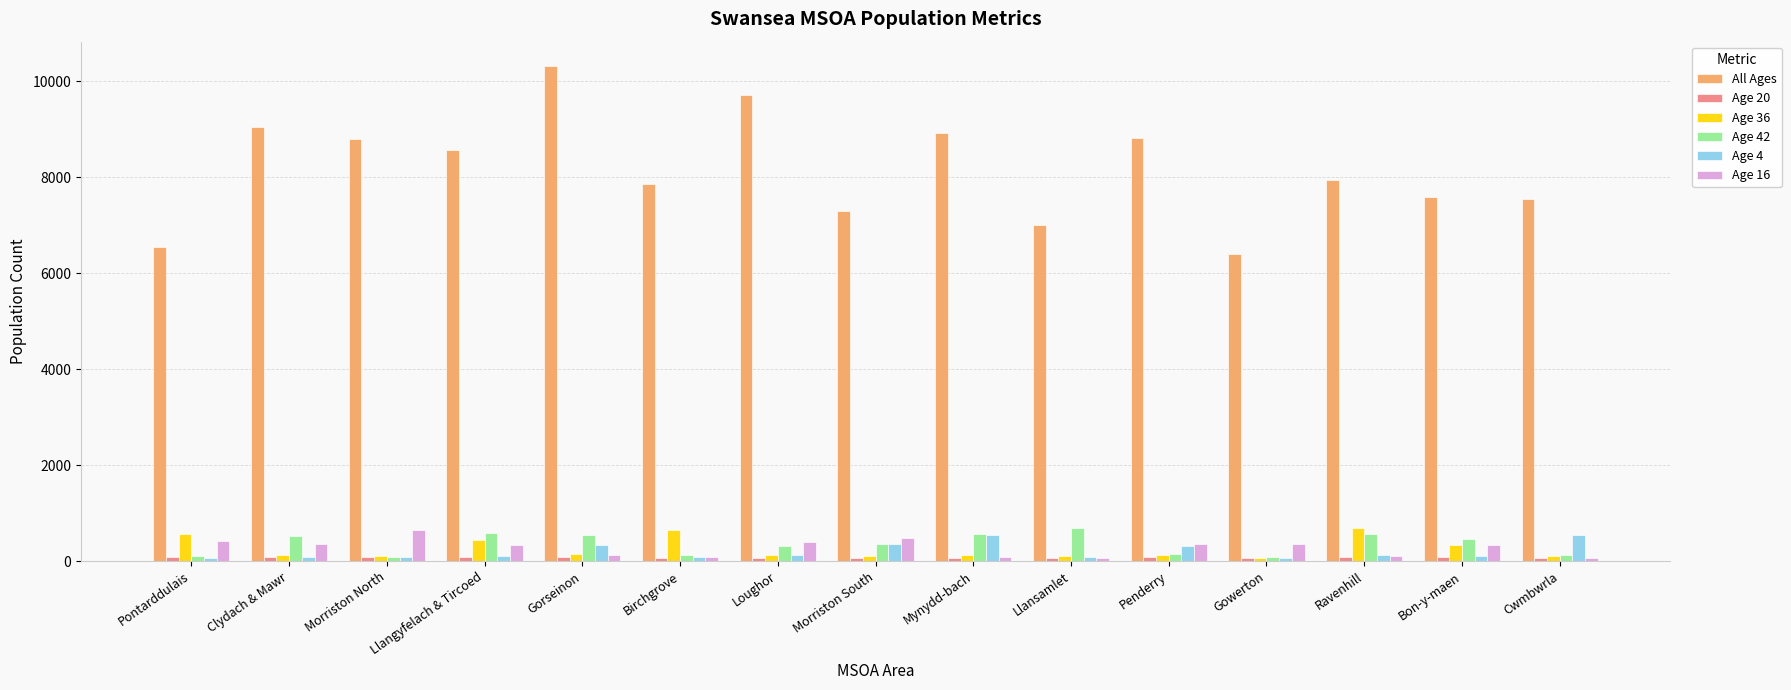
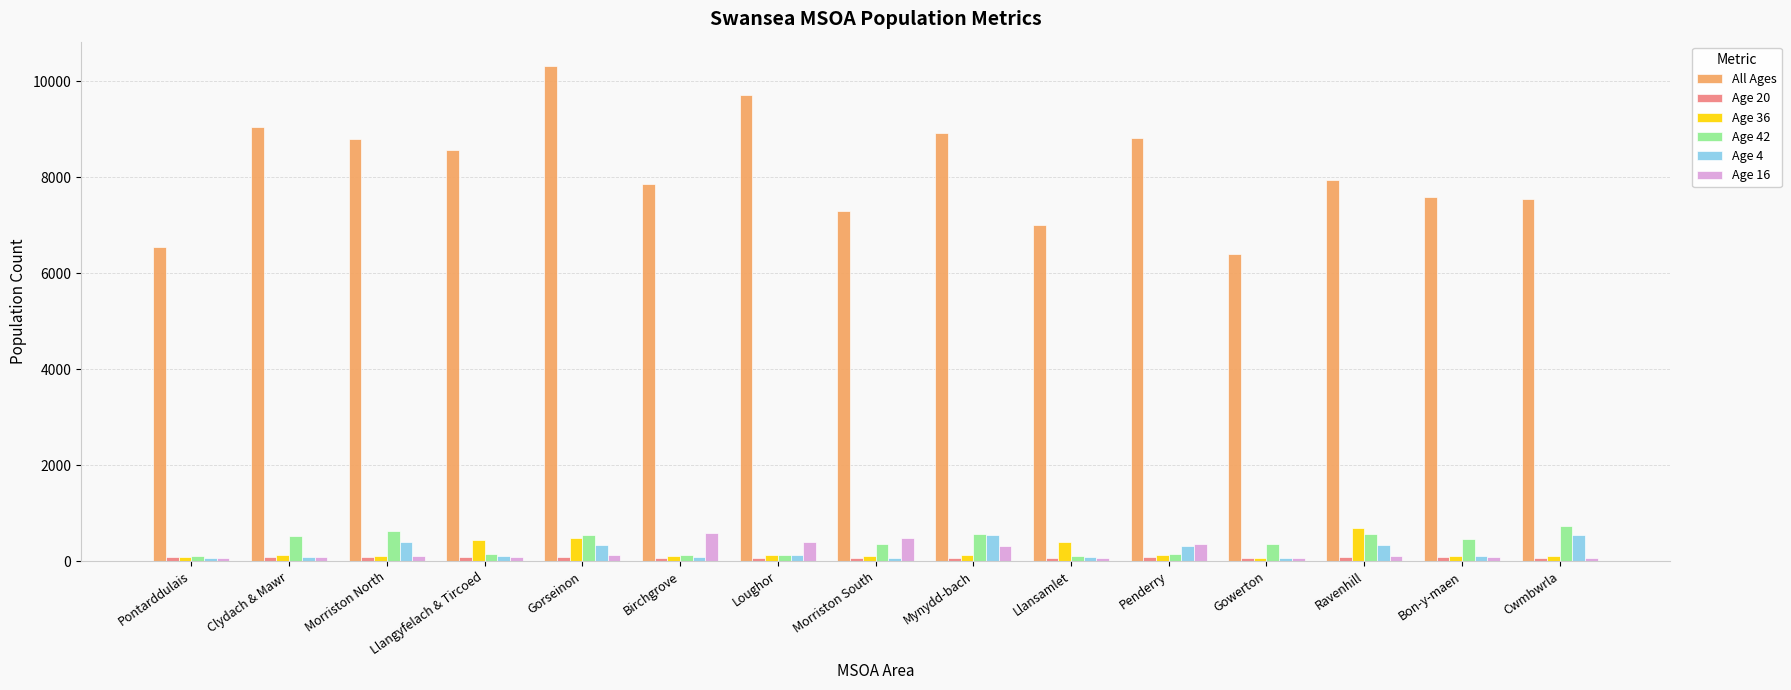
  {
    "Age 36": {
-     "Pontarddulais": 600,
+     "Pontarddulais": 100,
      "Clydach & Mawr": 100,
      "Morriston North": 100,
      "Llangyfelach & Tircoed": 400,
-     "Gorseinon": 100,
-     "Birchgrove": 600,
+     "Gorseinon": 500,
+     "Birchgrove": 100,
      "Loughor": 100,
      "Morriston South": 100,
      "Mynydd-bach": 100,
-     "Llansamlet": 100,
+     "Llansamlet": 400,
      "Penderry": 100,
      "Gowerton": 100,
      "Ravenhill": 700,
-     "Bon-y-maen": 300,
+     "Bon-y-maen": 100,
      "Cwmbwrla": 100
    },
    "Age 42": {
      "Pontarddulais": 100,
      "Clydach & Mawr": 500,
-     "Morriston North": 100,
-     "Llangyfelach & Tircoed": 600,
+     "Morriston North": 600,
+     "Llangyfelach & Tircoed": 100,
      "Gorseinon": 500,
      "Birchgrove": 100,
-     "Loughor": 300,
+     "Loughor": 100,
      "Morriston South": 400,
      "Mynydd-bach": 600,
-     "Llansamlet": 700,
+     "Llansamlet": 100,
      "Penderry": 100,
-     "Gowerton": 100,
+     "Gowerton": 400,
      "Ravenhill": 600,
      "Bon-y-maen": 500,
-     "Cwmbwrla": 100
+     "Cwmbwrla": 700
    },
    "Age 4": {
      "Pontarddulais": 100,
      "Clydach & Mawr": 100,
-     "Morriston North": 100,
+     "Morriston North": 400,
      "Llangyfelach & Tircoed": 100,
      "Gorseinon": 300,
      "Birchgrove": 100,
      "Loughor": 100,
-     "Morriston South": 400,
+     "Morriston South": 100,
      "Mynydd-bach": 500,
      "Llansamlet": 100,
      "Penderry": 300,
      "Gowerton": 100,
-     "Ravenhill": 100,
+     "Ravenhill": 300,
      "Bon-y-maen": 100,
      "Cwmbwrla": 500
    },
    "Age 16": {
-     "Pontarddulais": 400,
-     "Clydach & Mawr": 400,
-     "Morriston North": 600,
-     "Llangyfelach & Tircoed": 300,
+     "Pontarddulais": 100,
+     "Clydach & Mawr": 100,
+     "Morriston North": 100,
+     "Llangyfelach & Tircoed": 100,
      "Gorseinon": 100,
-     "Birchgrove": 100,
+     "Birchgrove": 600,
      "Loughor": 400,
      "Morriston South": 500,
-     "Mynydd-bach": 100,
+     "Mynydd-bach": 300,
      "Llansamlet": 100,
      "Penderry": 400,
-     "Gowerton": 400,
+     "Gowerton": 100,
      "Ravenhill": 100,
-     "Bon-y-maen": 300,
+     "Bon-y-maen": 100,
      "Cwmbwrla": 100
    }
  }
